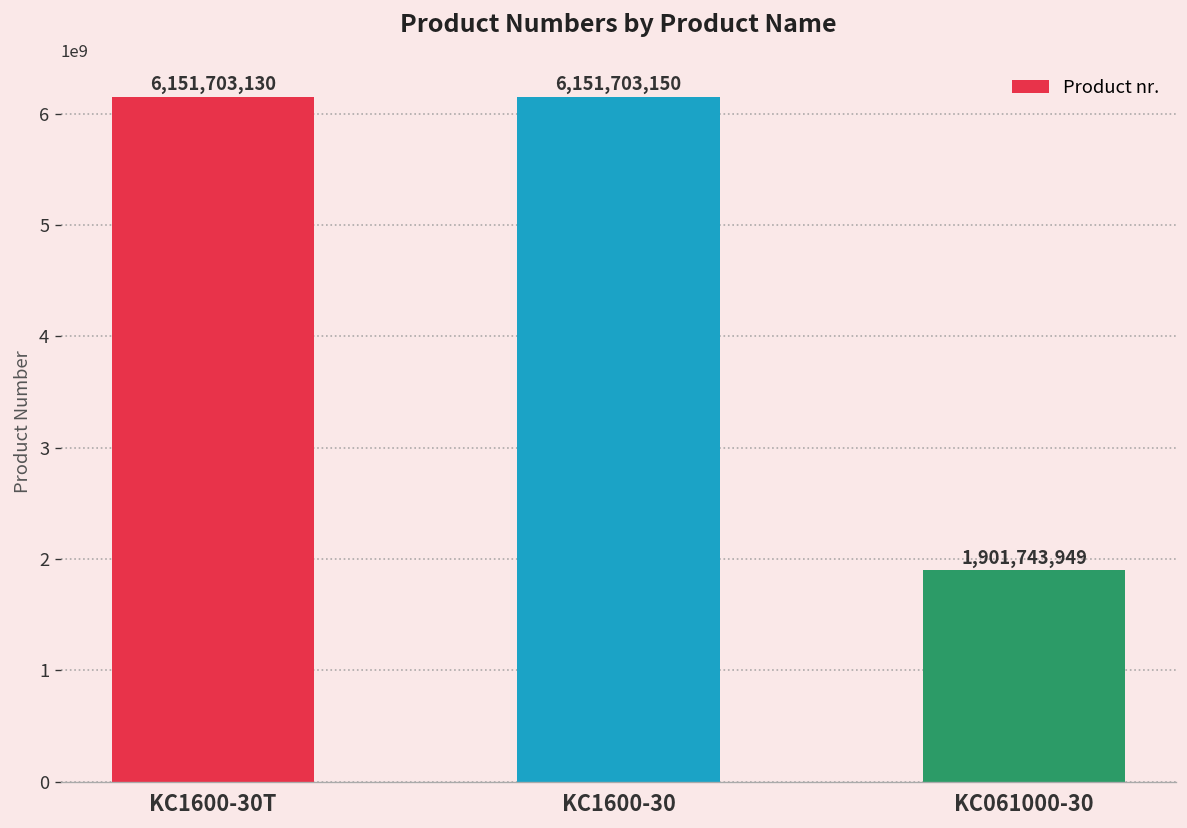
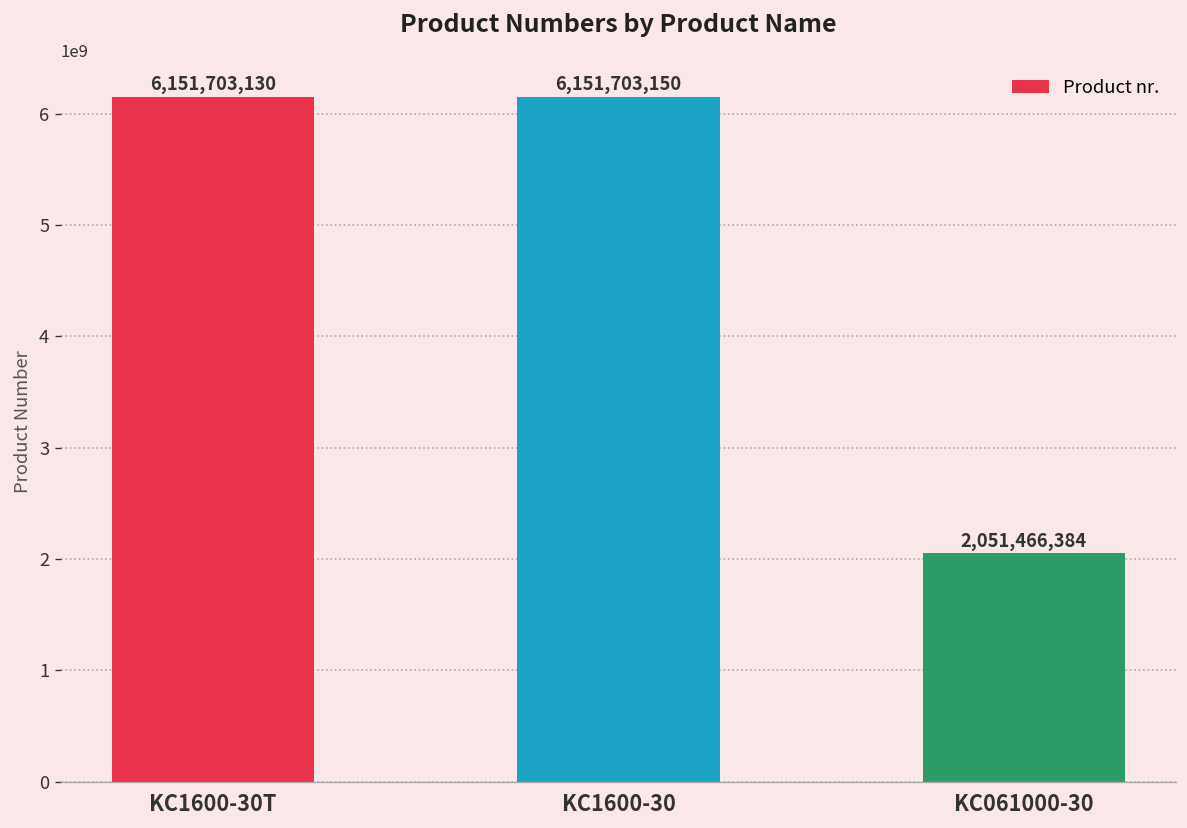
  {
    "KC1600-30T": "6,151,703,130",
    "KC1600-30": "6,151,703,150",
-   "KC061000-30": "1,901,743,949"
+   "KC061000-30": "2,051,466,384"
  }
